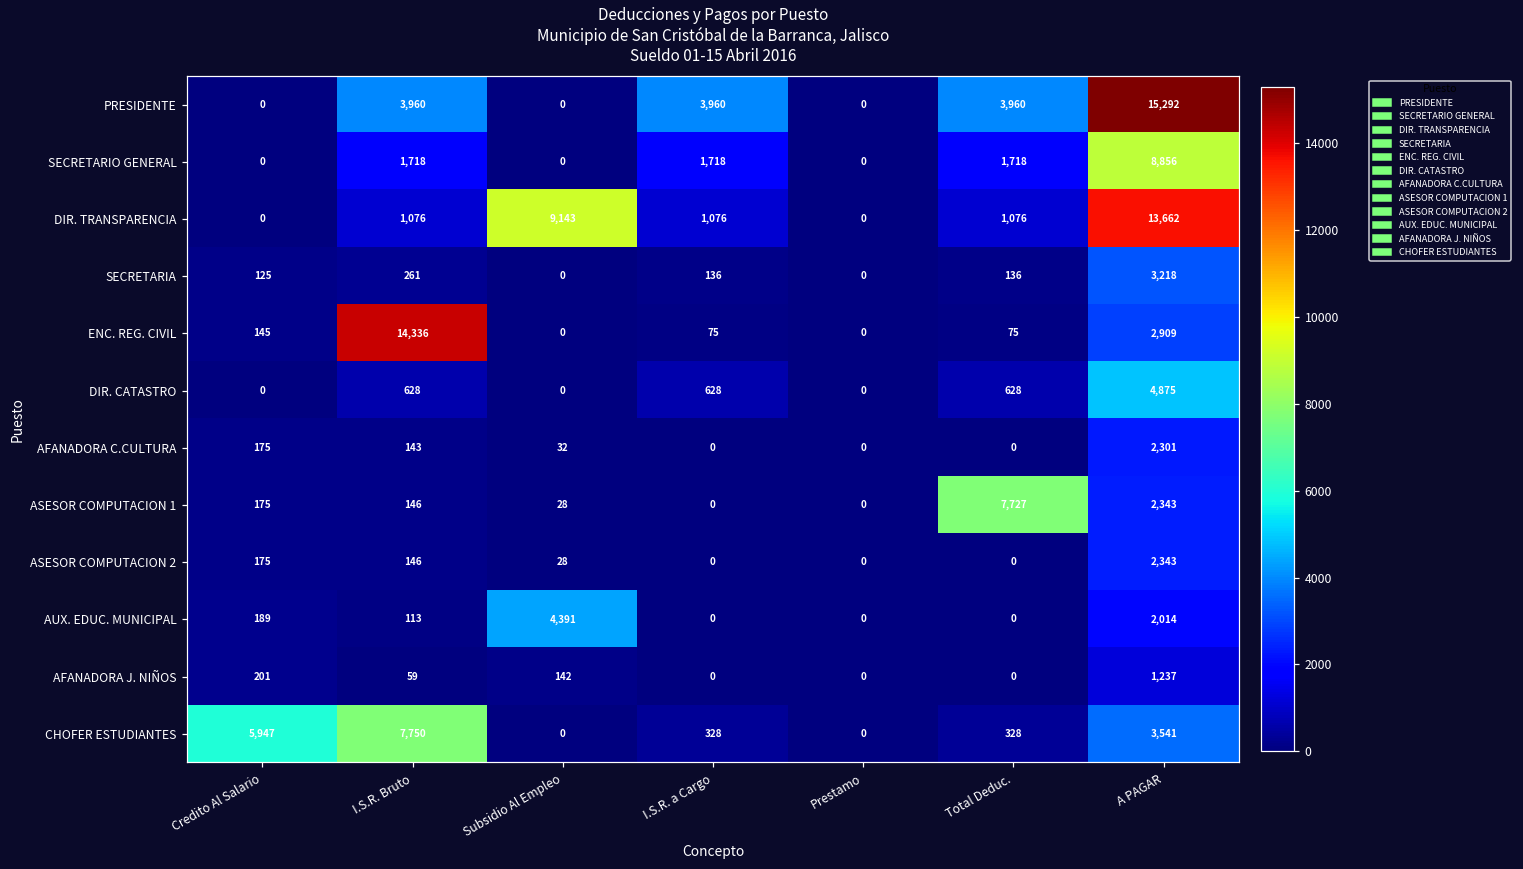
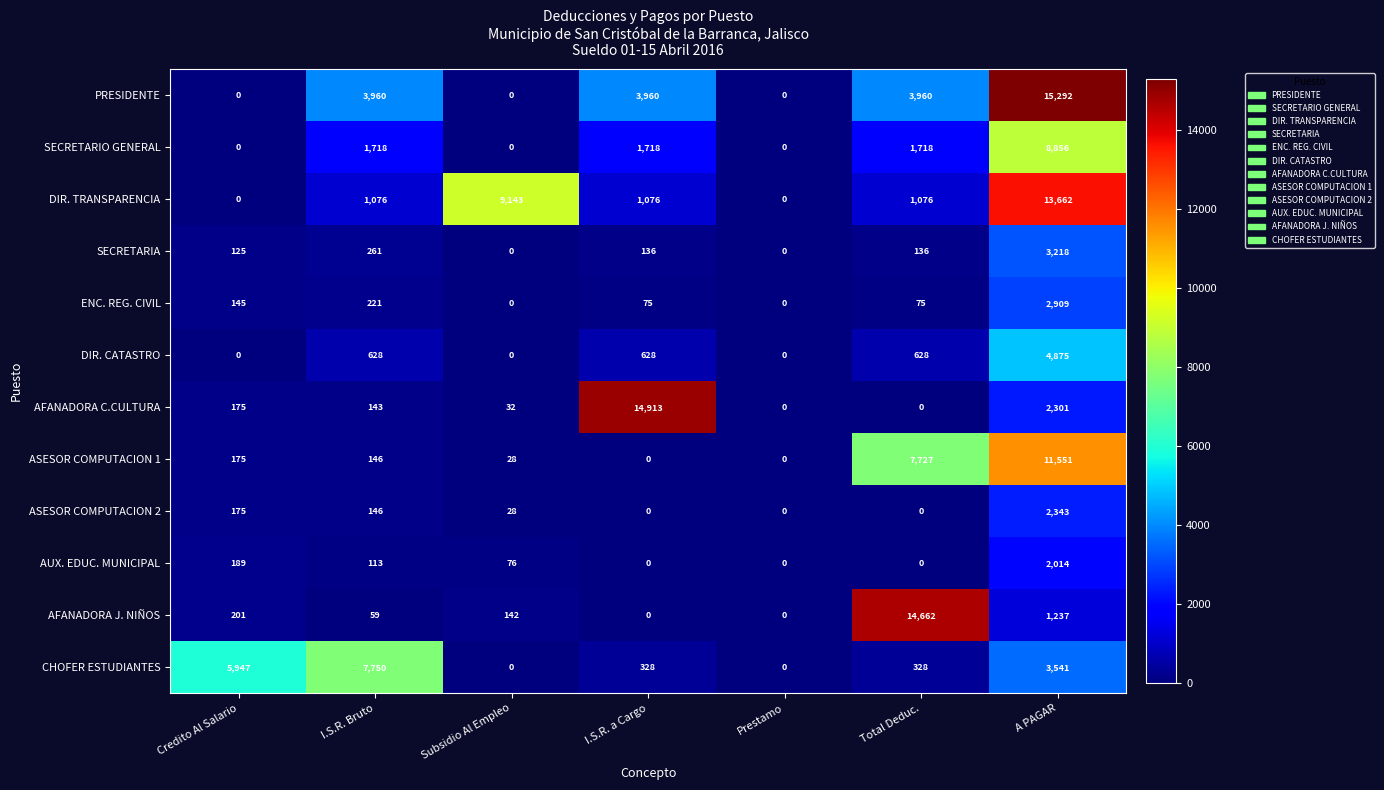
  {
    "PRESIDENTE": {
      "Credito Al Salario": "0",
      "I.S.R. Bruto": "3,960",
      "Subsidio Al Empleo": "0",
      "I.S.R. a Cargo": "3,960",
      "Prestamo": "0",
      "Total Deduc.": "3,960",
      "A PAGAR": "15,292"
    },
    "SECRETARIO GENERAL": {
      "Credito Al Salario": "0",
      "I.S.R. Bruto": "1,718",
      "Subsidio Al Empleo": "0",
      "I.S.R. a Cargo": "1,718",
      "Prestamo": "0",
      "Total Deduc.": "1,718",
      "A PAGAR": "8,856"
    },
    "DIR. TRANSPARENCIA": {
      "Credito Al Salario": "0",
      "I.S.R. Bruto": "1,076",
      "Subsidio Al Empleo": "9,143",
      "I.S.R. a Cargo": "1,076",
      "Prestamo": "0",
      "Total Deduc.": "1,076",
      "A PAGAR": "13,662"
    },
    "SECRETARIA": {
      "Credito Al Salario": "125",
      "I.S.R. Bruto": "261",
      "Subsidio Al Empleo": "0",
      "I.S.R. a Cargo": "136",
      "Prestamo": "0",
      "Total Deduc.": "136",
      "A PAGAR": "3,218"
    },
    "ENC. REG. CIVIL": {
      "Credito Al Salario": "145",
-     "I.S.R. Bruto": "14,336",
+     "I.S.R. Bruto": "221",
      "Subsidio Al Empleo": "0",
      "I.S.R. a Cargo": "75",
      "Prestamo": "0",
      "Total Deduc.": "75",
      "A PAGAR": "2,909"
    },
    "DIR. CATASTRO": {
      "Credito Al Salario": "0",
      "I.S.R. Bruto": "628",
      "Subsidio Al Empleo": "0",
      "I.S.R. a Cargo": "628",
      "Prestamo": "0",
      "Total Deduc.": "628",
      "A PAGAR": "4,875"
    },
    "AFANADORA C.CULTURA": {
      "Credito Al Salario": "175",
      "I.S.R. Bruto": "143",
      "Subsidio Al Empleo": "32",
-     "I.S.R. a Cargo": "0",
+     "I.S.R. a Cargo": "14,913",
      "Prestamo": "0",
      "Total Deduc.": "0",
      "A PAGAR": "2,301"
    },
    "ASESOR COMPUTACION 1": {
      "Credito Al Salario": "175",
      "I.S.R. Bruto": "146",
      "Subsidio Al Empleo": "28",
      "I.S.R. a Cargo": "0",
      "Prestamo": "0",
      "Total Deduc.": "7,727",
-     "A PAGAR": "2,343"
+     "A PAGAR": "11,551"
    },
    "ASESOR COMPUTACION 2": {
      "Credito Al Salario": "175",
      "I.S.R. Bruto": "146",
      "Subsidio Al Empleo": "28",
      "I.S.R. a Cargo": "0",
      "Prestamo": "0",
      "Total Deduc.": "0",
      "A PAGAR": "2,343"
    },
    "AUX. EDUC. MUNICIPAL": {
      "Credito Al Salario": "189",
      "I.S.R. Bruto": "113",
-     "Subsidio Al Empleo": "4,391",
+     "Subsidio Al Empleo": "76",
      "I.S.R. a Cargo": "0",
      "Prestamo": "0",
      "Total Deduc.": "0",
      "A PAGAR": "2,014"
    },
    "AFANADORA J. NIÑOS": {
      "Credito Al Salario": "201",
      "I.S.R. Bruto": "59",
      "Subsidio Al Empleo": "142",
      "I.S.R. a Cargo": "0",
      "Prestamo": "0",
-     "Total Deduc.": "0",
+     "Total Deduc.": "14,662",
      "A PAGAR": "1,237"
    },
    "CHOFER ESTUDIANTES": {
      "Credito Al Salario": "5,947",
      "I.S.R. Bruto": "7,750",
      "Subsidio Al Empleo": "0",
      "I.S.R. a Cargo": "328",
      "Prestamo": "0",
      "Total Deduc.": "328",
      "A PAGAR": "3,541"
    }
  }
